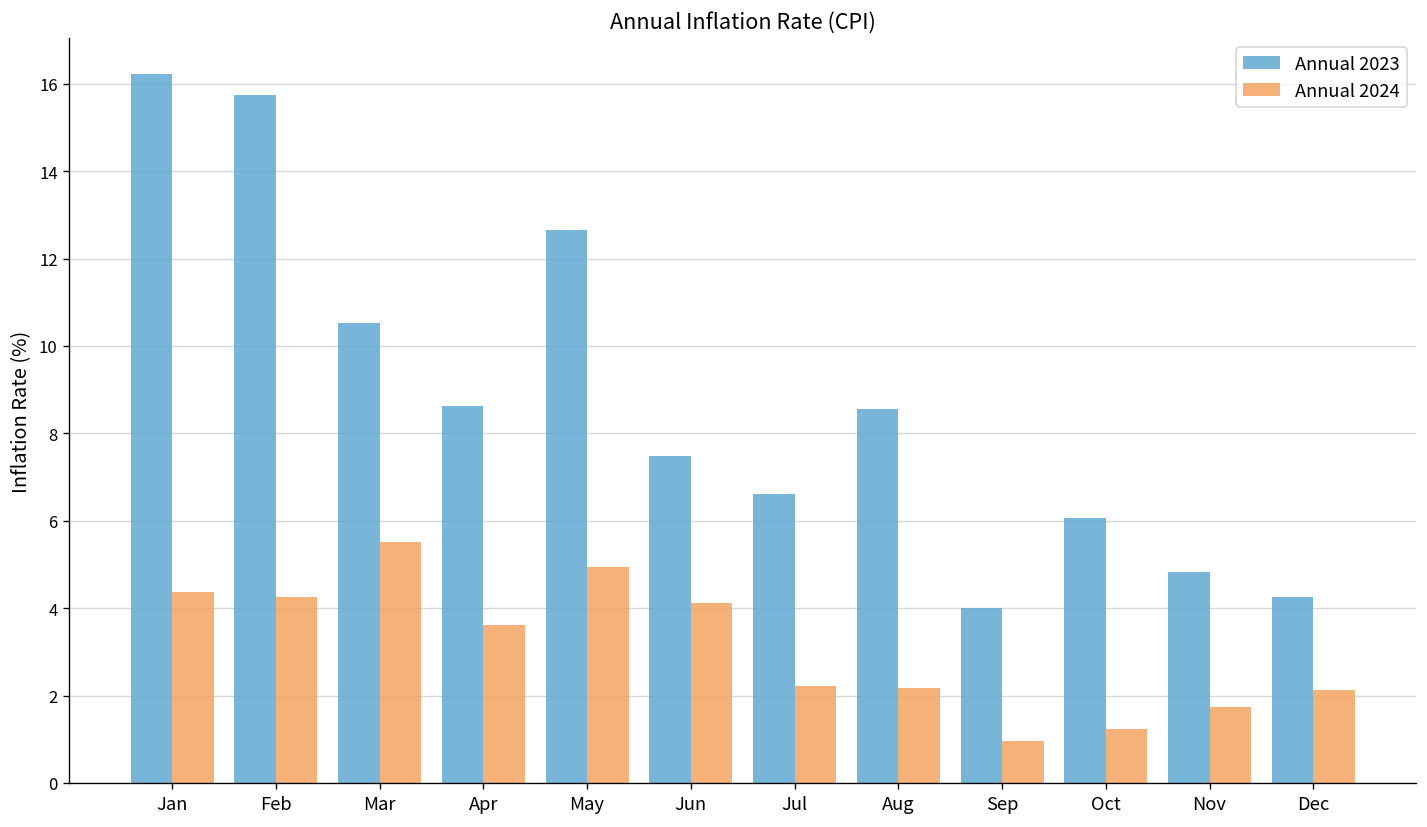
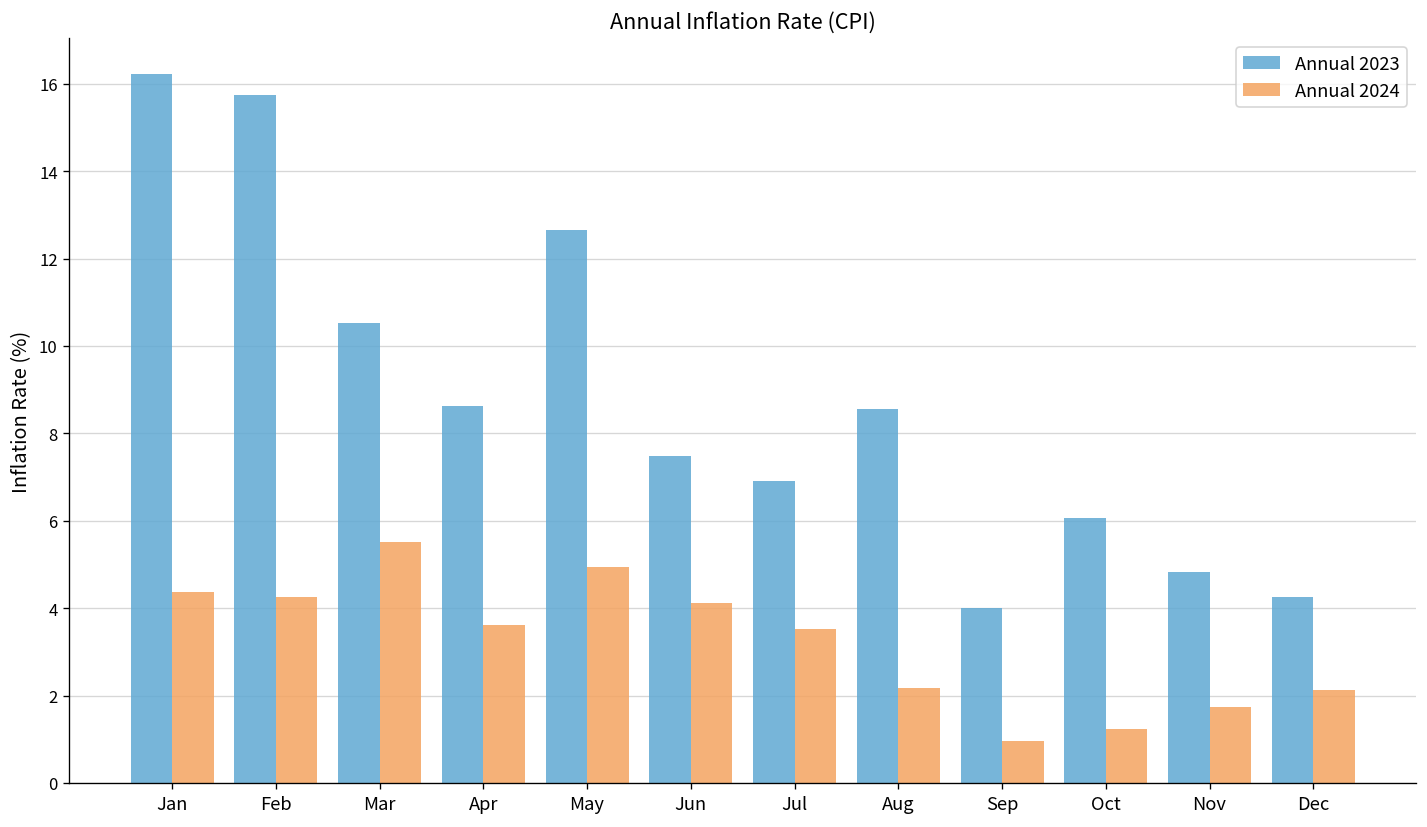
  {
    "Annual 2023": {
      "Jan": 16.2,
      "Feb": 15.7,
      "Mar": 10.5,
      "Apr": 8.6,
      "May": 12.7,
      "Jun": 7.5,
-     "Jul": 6.6,
+     "Jul": 6.9,
      "Aug": 8.6,
      "Sep": 4.0,
      "Oct": 6.1,
      "Nov": 4.8,
      "Dec": 4.3
    },
    "Annual 2024": {
      "Jan": 4.4,
      "Feb": 4.3,
      "Mar": 5.5,
      "Apr": 3.6,
      "May": 4.9,
      "Jun": 4.1,
-     "Jul": 2.2,
+     "Jul": 3.5,
      "Aug": 2.2,
      "Sep": 1.0,
      "Oct": 1.2,
      "Nov": 1.7,
      "Dec": 2.1
    }
  }
